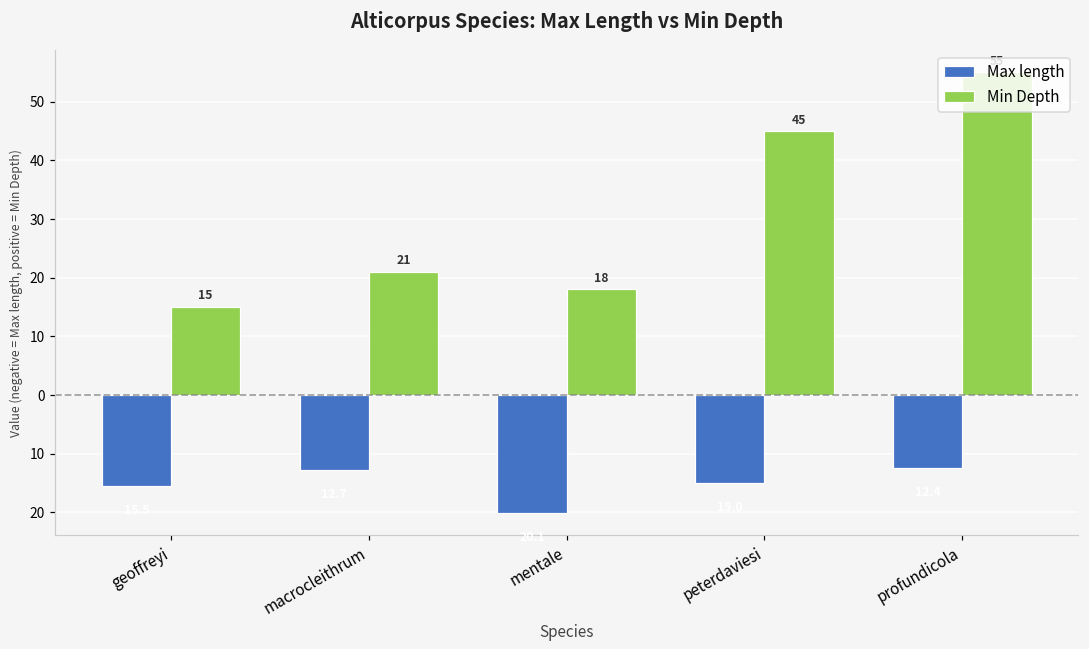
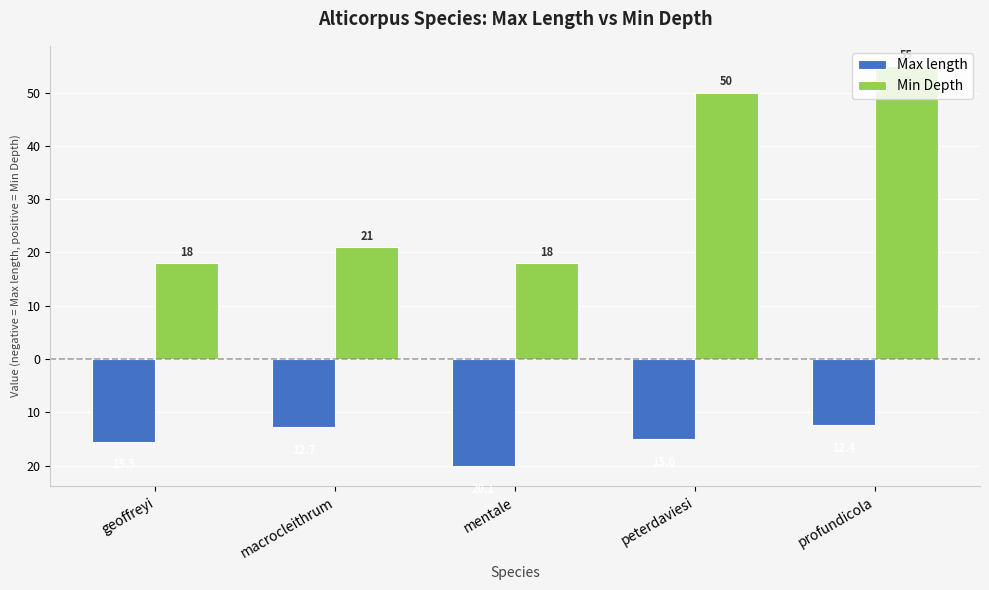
  {
    "Min Depth": {
-     "geoffreyi": 15,
+     "geoffreyi": 18,
      "macrocleithrum": 21,
      "mentale": 18,
-     "peterdaviesi": 45
+     "peterdaviesi": 50
    }
  }
